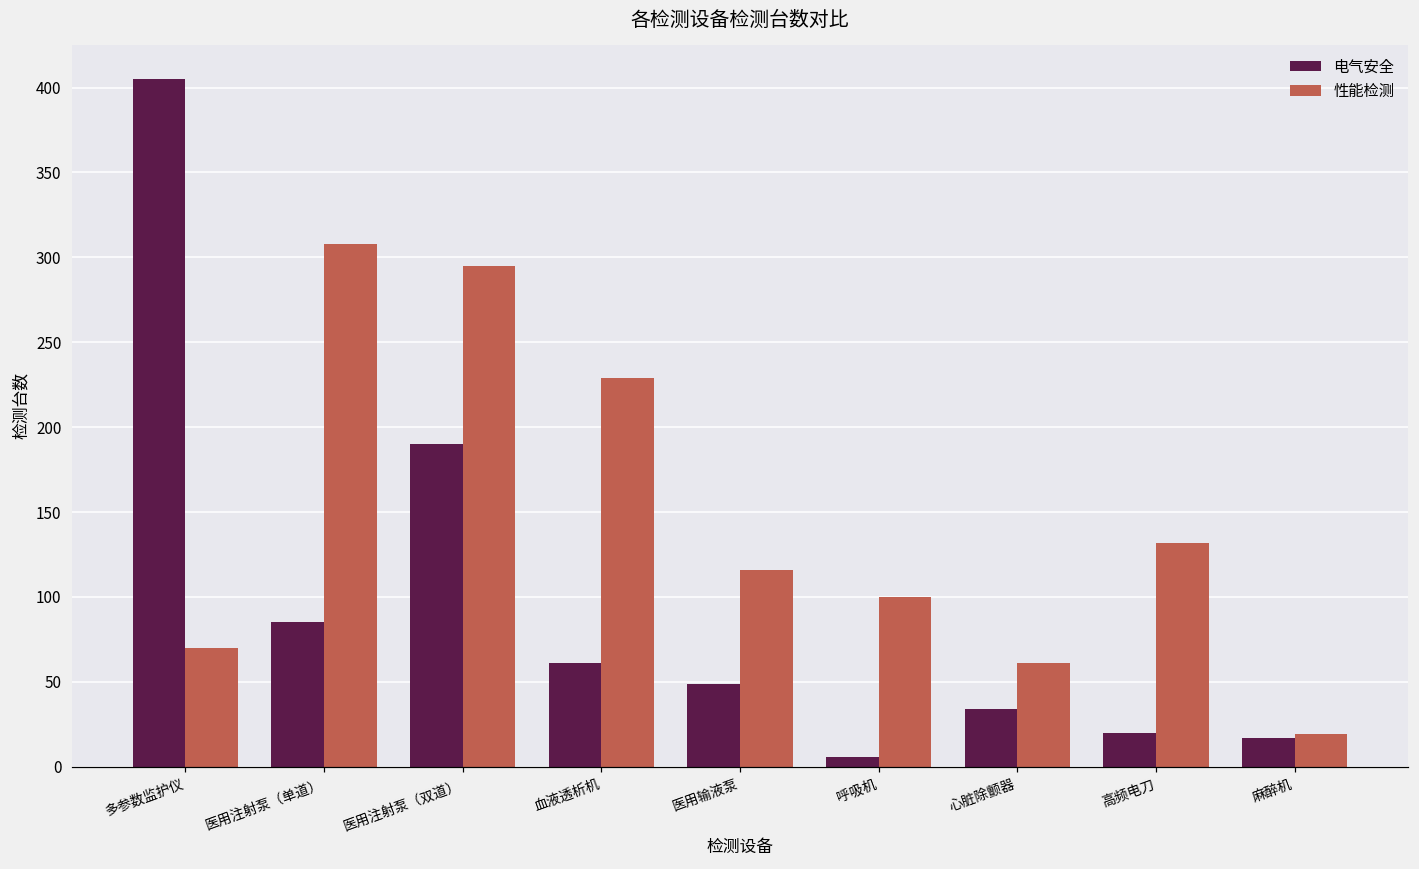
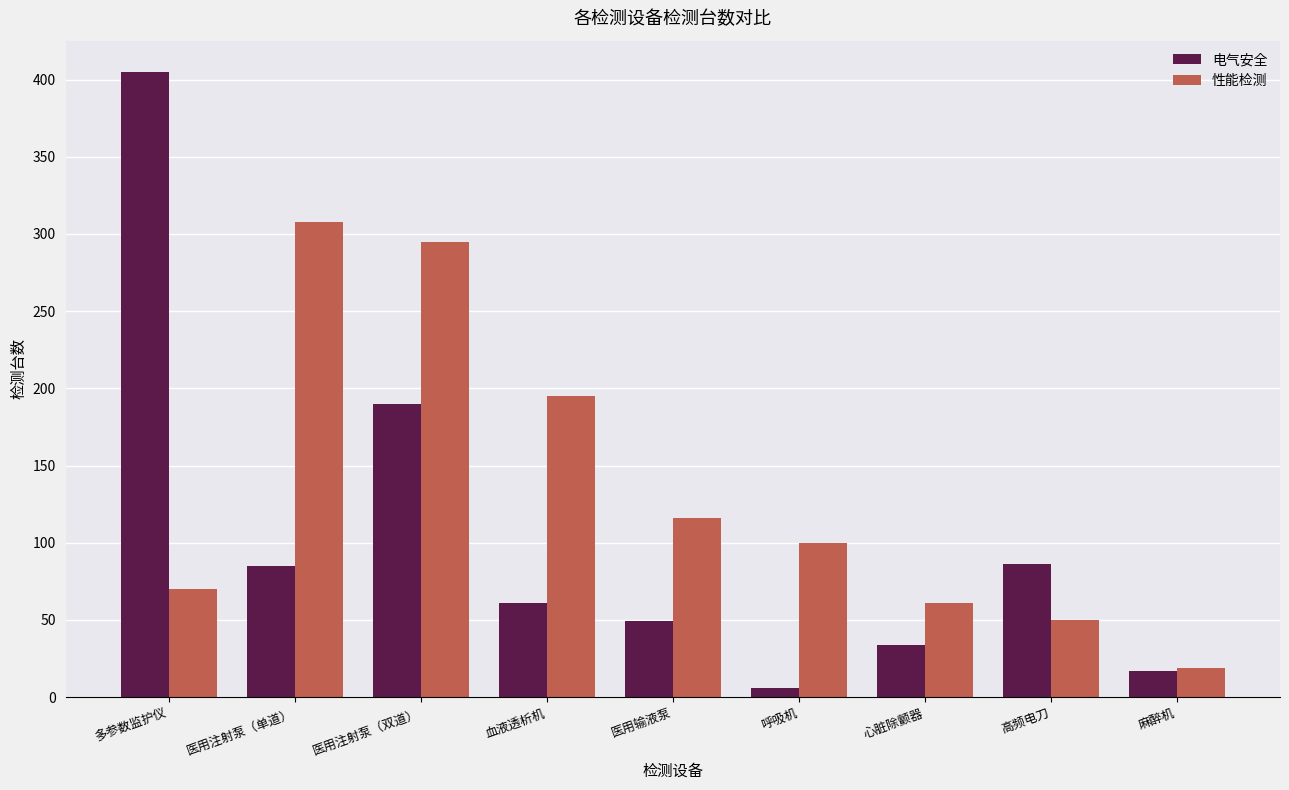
  {
    "电气安全": {
      "多参数监护仪": 405,
      "医用注射泵（单道）": 85,
      "医用注射泵（双道）": 190,
      "血液透析机": 61,
      "医用输液泵": 49,
      "呼吸机": 6,
      "心脏除颤器": 34,
-     "高频电刀": 20,
+     "高频电刀": 86,
      "麻醉机": 17
    },
    "性能检测": {
      "多参数监护仪": 70,
      "医用注射泵（单道）": 308,
      "医用注射泵（双道）": 295,
-     "血液透析机": 229,
+     "血液透析机": 195,
      "医用输液泵": 116,
      "呼吸机": 100,
      "心脏除颤器": 61,
-     "高频电刀": 132,
+     "高频电刀": 50,
      "麻醉机": 19
    }
  }
